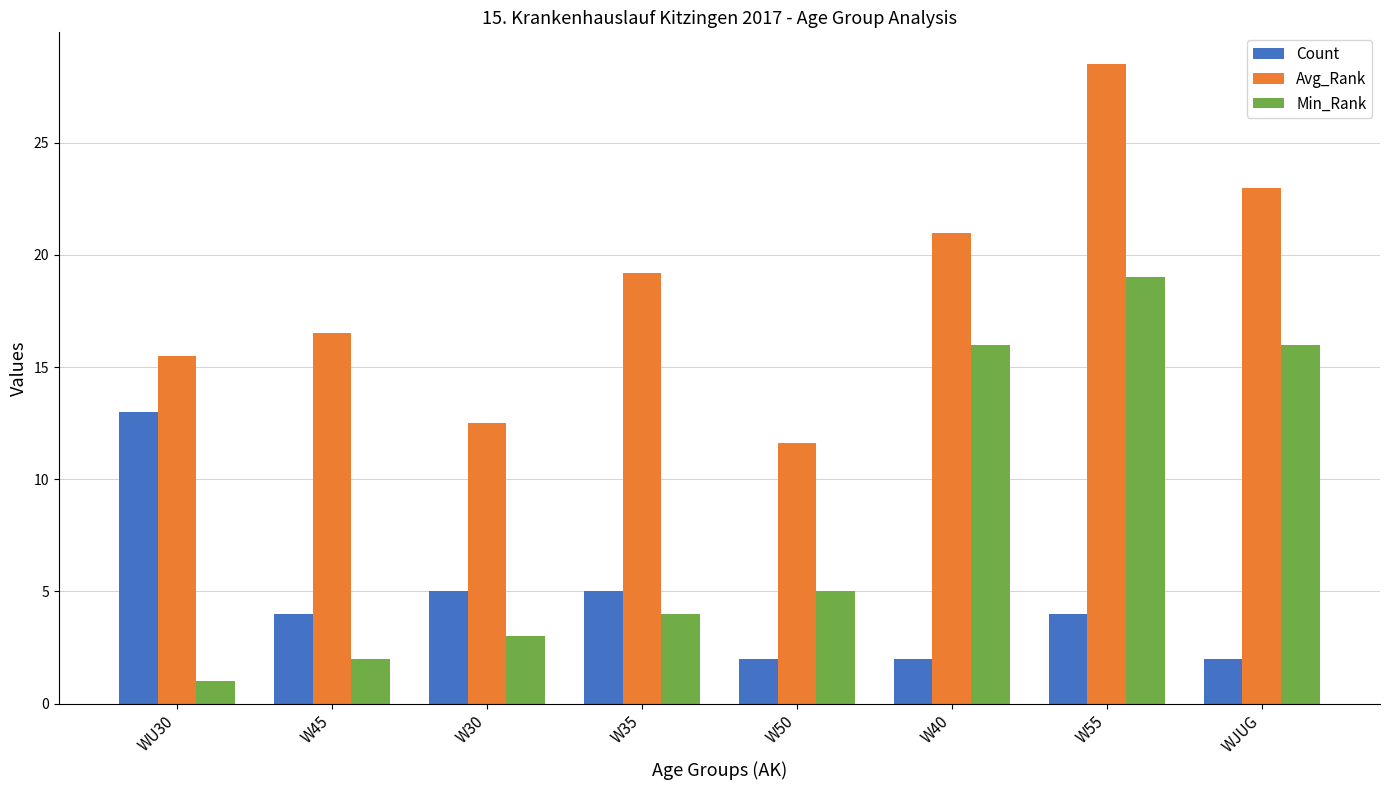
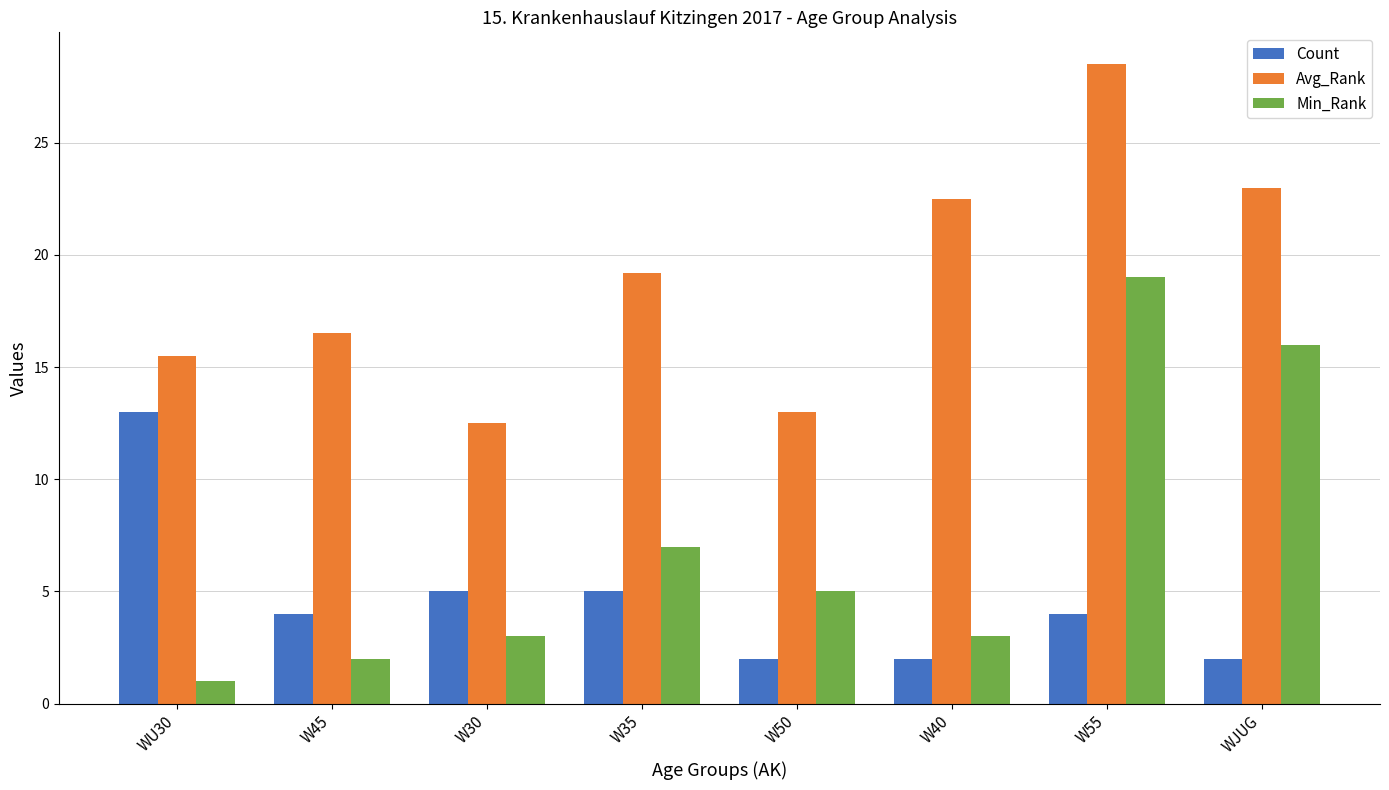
  {
    "Count": {
      "WU30": 13.0,
      "W45": 4.0,
      "W30": 5.0,
      "W35": 5.0,
      "W50": 2.0,
      "W40": 2.0,
      "W55": 4.0,
      "WJUG": 2.0
    },
    "Avg_Rank": {
      "WU30": 15.5,
      "W45": 16.5,
      "W30": 12.5,
      "W35": 19.2,
-     "W50": 11.6,
-     "W40": 21.0,
+     "W50": 13.0,
+     "W40": 22.5,
      "W55": 28.5,
      "WJUG": 23.0
    },
    "Min_Rank": {
      "WU30": 1,
      "W45": 2,
      "W30": 3,
-     "W35": 4,
+     "W35": 7,
      "W50": 5,
-     "W40": 16,
+     "W40": 3,
      "W55": 19,
      "WJUG": 16
    }
  }
